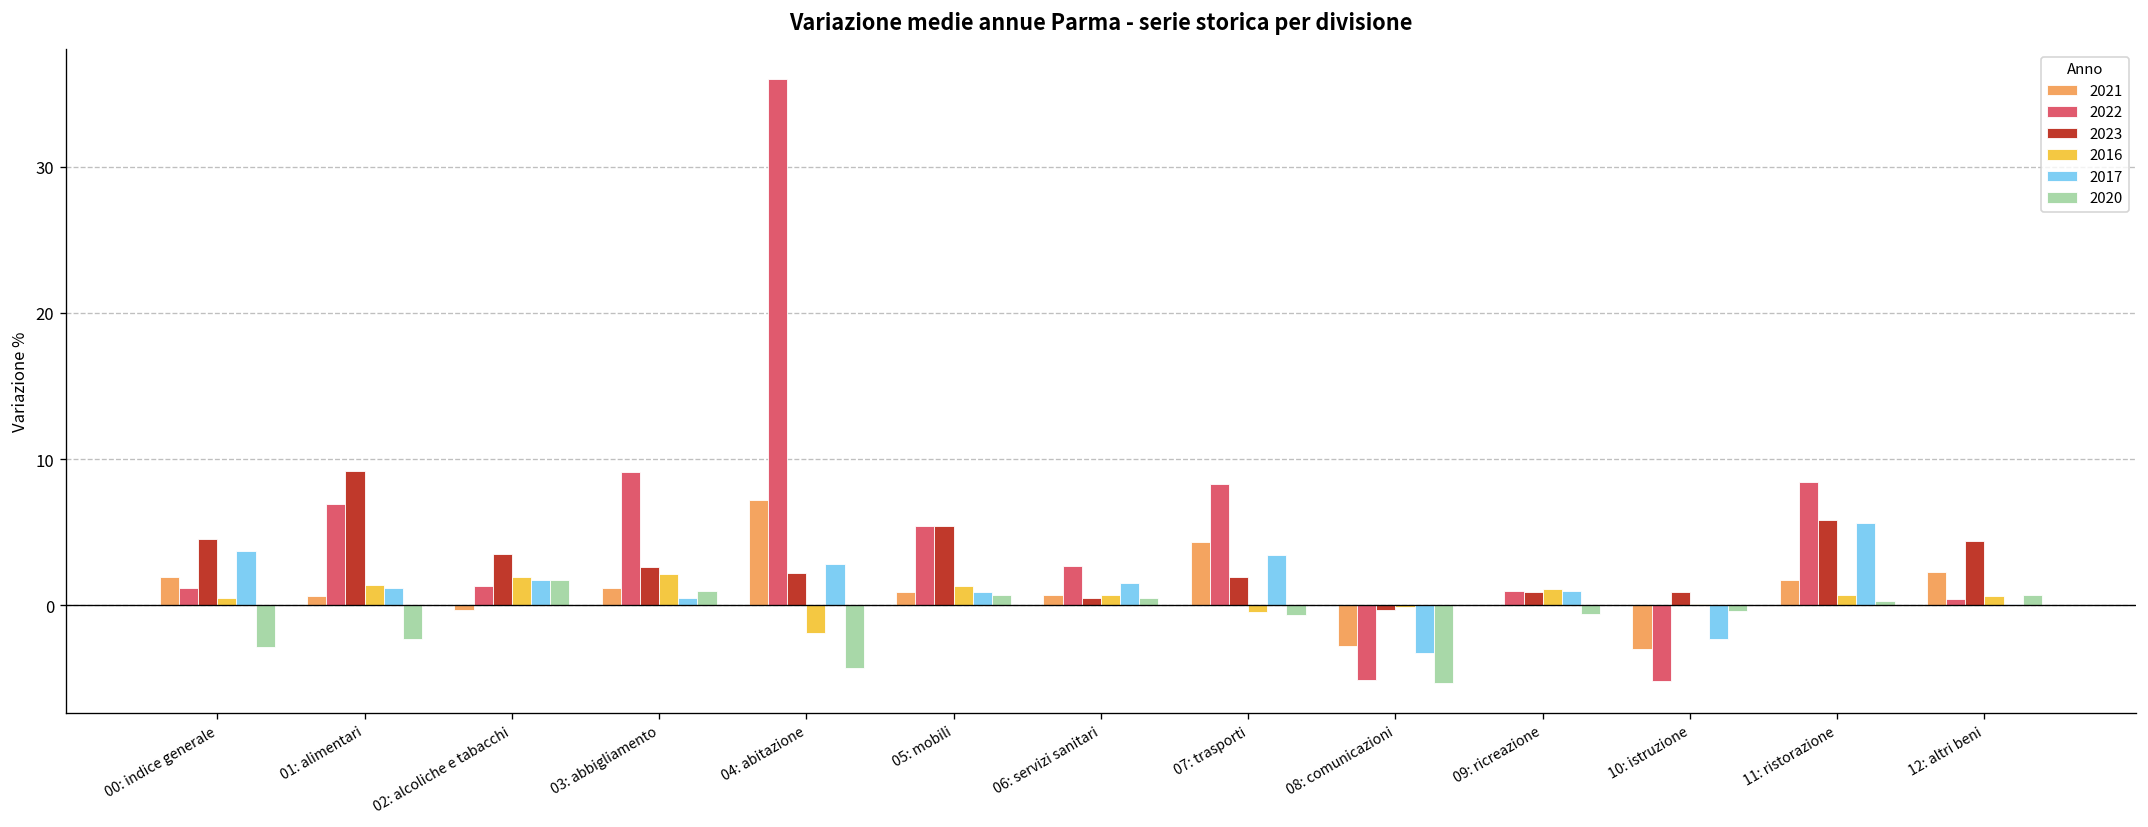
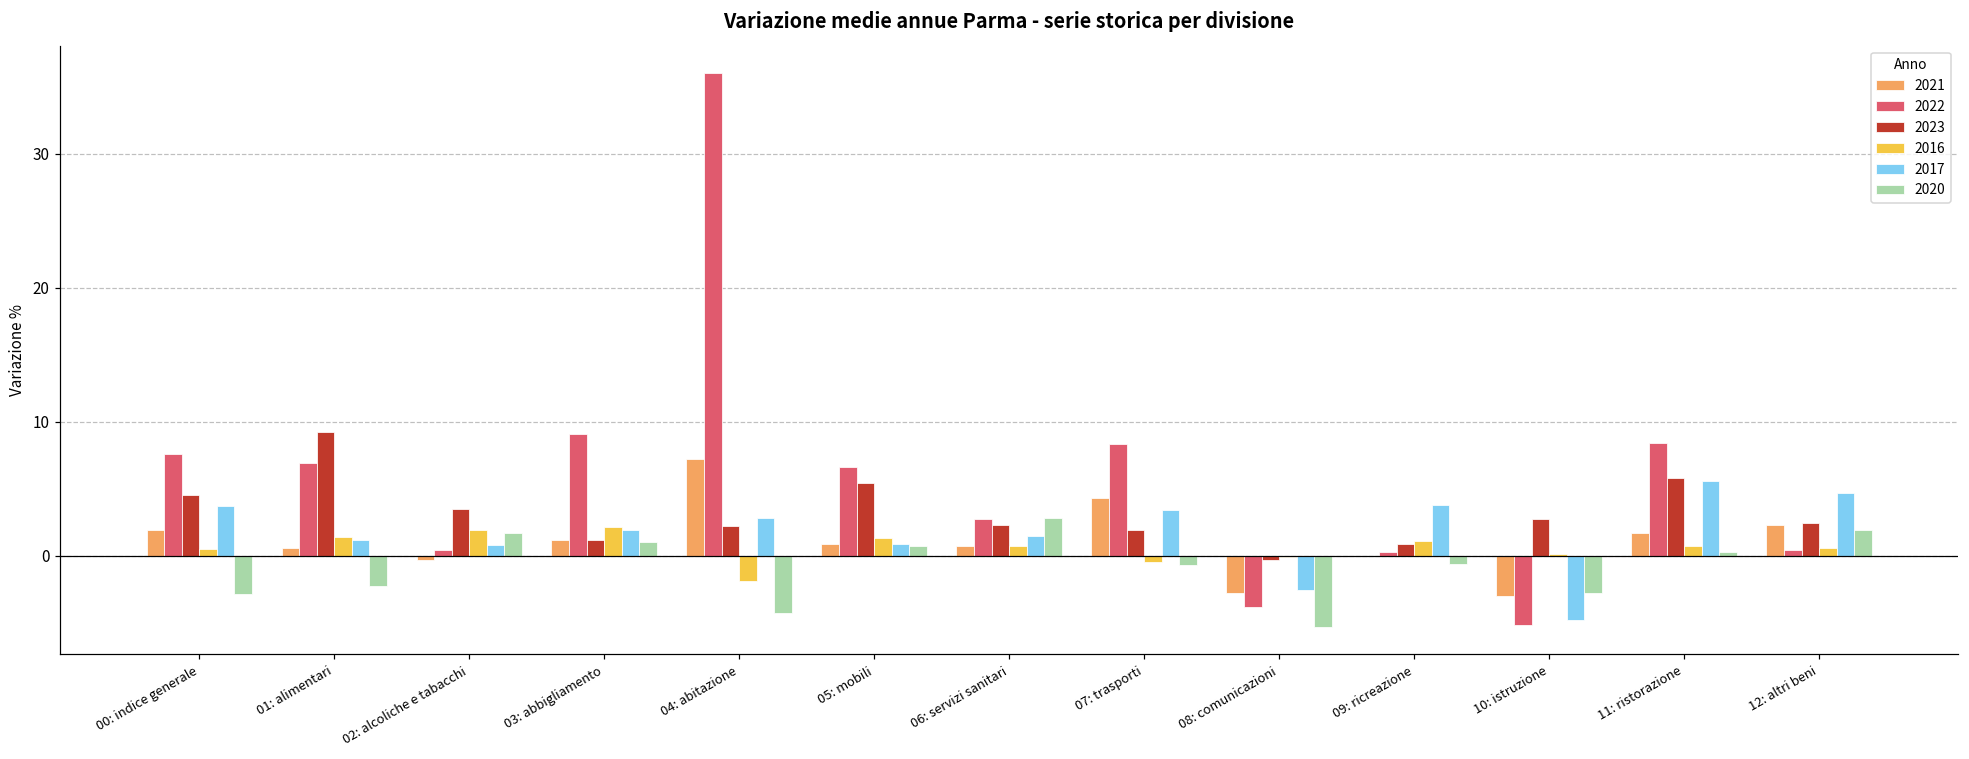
  {
    "2022": {
-     "00: indice generale": 1.2,
+     "00: indice generale": 7.6,
      "01: alimentari": 6.9,
-     "02: alcoliche e tabacchi": 1.3,
+     "02: alcoliche e tabacchi": 0.4,
      "03: abbigliamento": 9.1,
      "04: abitazione": 36.0,
-     "05: mobili": 5.4,
+     "05: mobili": 6.6,
      "06: servizi sanitari": 2.7,
      "07: trasporti": 8.3,
-     "08: comunicazioni": -5.1,
-     "09: ricreazione": 1.0,
+     "08: comunicazioni": -3.8,
+     "09: ricreazione": 0.3,
      "10: istruzione": -5.2,
      "11: ristorazione": 8.4,
      "12: altri beni": 0.4
    },
    "2023": {
      "00: indice generale": 4.5,
      "01: alimentari": 9.2,
      "02: alcoliche e tabacchi": 3.5,
-     "03: abbigliamento": 2.6,
+     "03: abbigliamento": 1.2,
      "04: abitazione": 2.2,
      "05: mobili": 5.4,
-     "06: servizi sanitari": 0.5,
+     "06: servizi sanitari": 2.3,
      "07: trasporti": 1.9,
      "08: comunicazioni": -0.3,
      "09: ricreazione": 0.9,
-     "10: istruzione": 0.9,
+     "10: istruzione": 2.7,
      "11: ristorazione": 5.8,
-     "12: altri beni": 4.4
+     "12: altri beni": 2.4
    },
    "2017": {
      "00: indice generale": 3.7,
      "01: alimentari": 1.2,
-     "02: alcoliche e tabacchi": 1.7,
-     "03: abbigliamento": 0.5,
+     "02: alcoliche e tabacchi": 0.8,
+     "03: abbigliamento": 1.9,
      "04: abitazione": 2.8,
      "05: mobili": 0.9,
      "06: servizi sanitari": 1.5,
      "07: trasporti": 3.4,
-     "08: comunicazioni": -3.3,
-     "09: ricreazione": 1.0,
-     "10: istruzione": -2.3,
+     "08: comunicazioni": -2.6,
+     "09: ricreazione": 3.8,
+     "10: istruzione": -4.8,
      "11: ristorazione": 5.6,
-     "12: altri beni": 0.1
+     "12: altri beni": 4.7
    },
    "2020": {
      "00: indice generale": -2.9,
      "01: alimentari": -2.3,
      "02: alcoliche e tabacchi": 1.7,
      "03: abbigliamento": 1.0,
      "04: abitazione": -4.3,
      "05: mobili": 0.7,
-     "06: servizi sanitari": 0.5,
+     "06: servizi sanitari": 2.8,
      "07: trasporti": -0.7,
      "08: comunicazioni": -5.3,
      "09: ricreazione": -0.6,
-     "10: istruzione": -0.4,
+     "10: istruzione": -2.8,
      "11: ristorazione": 0.3,
-     "12: altri beni": 0.7
+     "12: altri beni": 1.9
    }
  }
